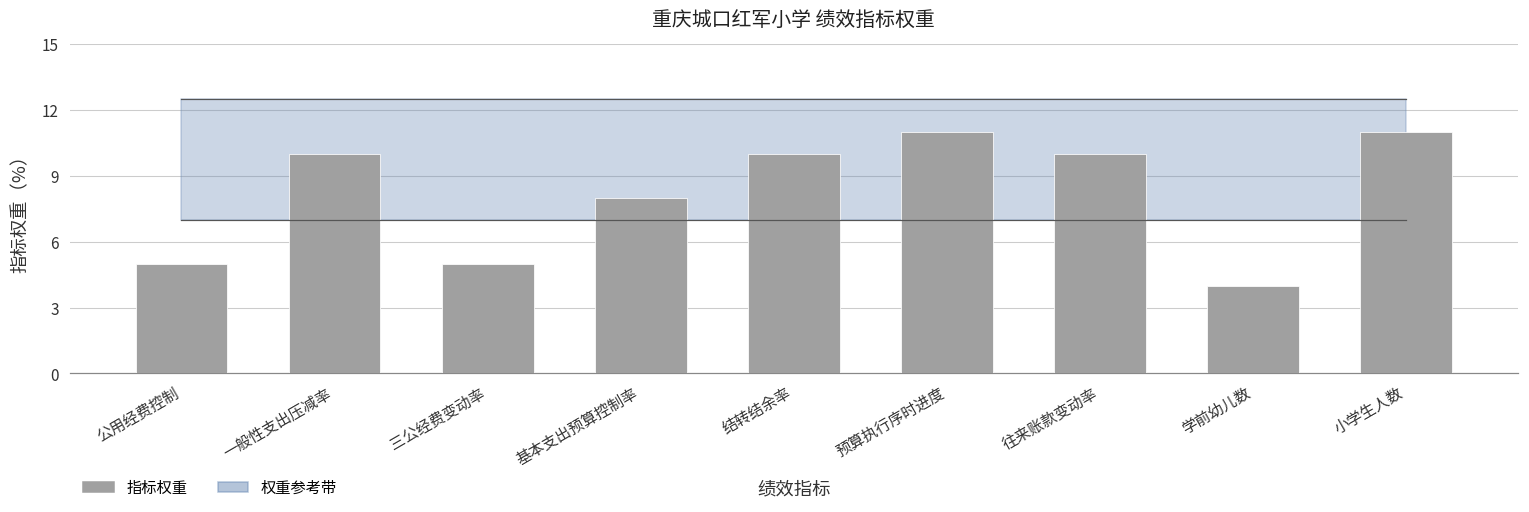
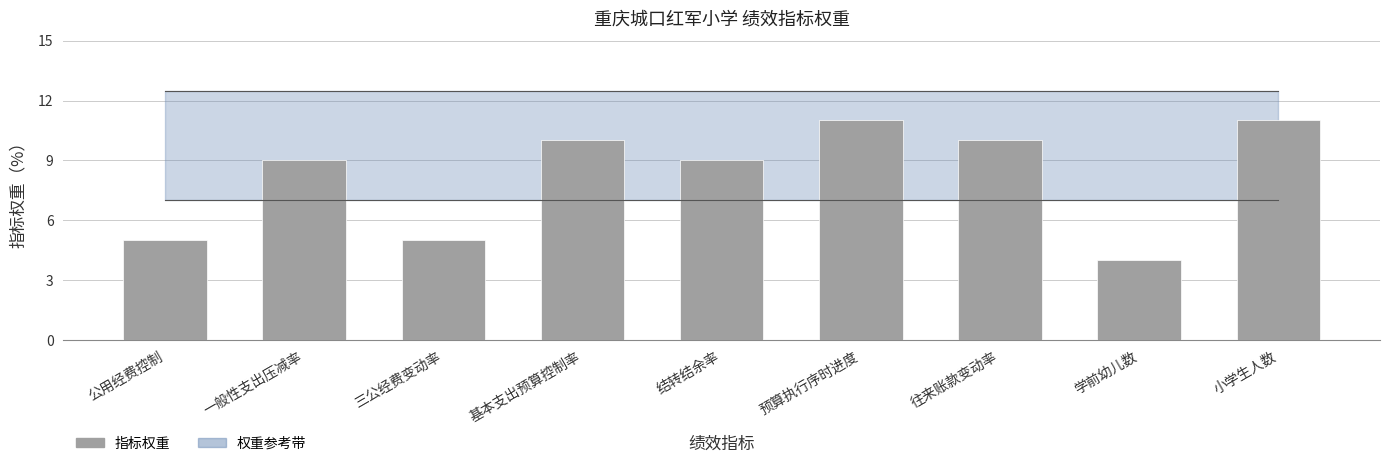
  {
    "权重参考带": {
      "公用经费控制": 12.5,
      "一般性支出压减率": 12.5,
      "三公经费变动率": 12.5,
      "基本支出预算控制率": 12.5,
      "结转结余率": 12.5,
      "预算执行序时进度": 12.5,
      "往来账款变动率": 12.5,
      "学前幼儿数": 12.5,
      "小学生人数": 12.5
    },
    "指标权重": {
      "公用经费控制": 5,
-     "一般性支出压减率": 10,
+     "一般性支出压减率": 9,
      "三公经费变动率": 5,
-     "基本支出预算控制率": 8,
-     "结转结余率": 10,
+     "基本支出预算控制率": 10,
+     "结转结余率": 9,
      "预算执行序时进度": 11,
      "往来账款变动率": 10,
      "学前幼儿数": 4,
      "小学生人数": 11
    }
  }
